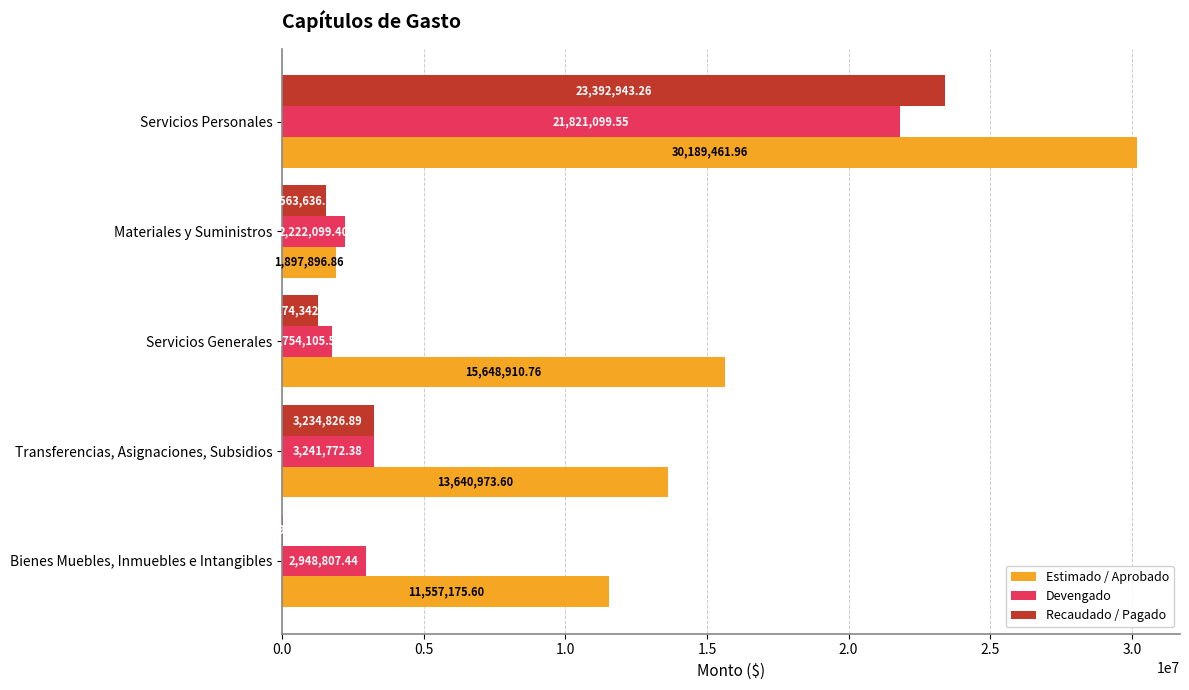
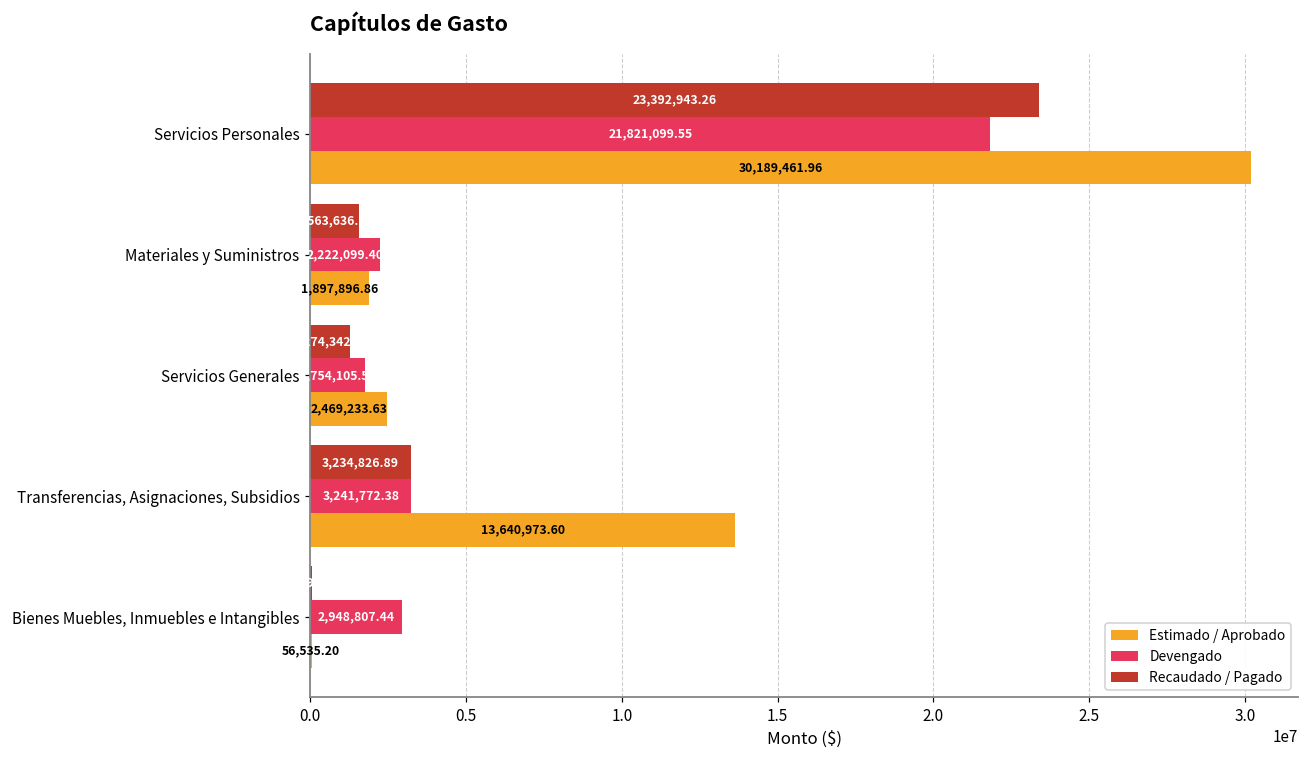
  {
    "Estimado / Aprobado": {
      "Servicios Personales": "30,189,461.96",
      "Materiales y Suministros": "1,897,896.86",
-     "Servicios Generales": "15,648,910.76",
+     "Servicios Generales": "2,469,233.63",
      "Transferencias, Asignaciones, Subsidios": "13,640,973.60",
-     "Bienes Muebles, Inmuebles e Intangibles": "11,557,175.60"
+     "Bienes Muebles, Inmuebles e Intangibles": "56,535.20"
    },
    "Devengado": {
      "Servicios Personales": "21,821,099.55",
      "Materiales y Suministros": "2,222,099.40",
      "Servicios Generales": "1,754,105.52",
      "Transferencias, Asignaciones, Subsidios": "3,241,772.38",
      "Bienes Muebles, Inmuebles e Intangibles": "2,948,807.44"
    },
    "Recaudado / Pagado": {
      "Servicios Personales": "23,392,943.26",
      "Materiales y Suministros": "1,563,636.71",
      "Transferencias, Asignaciones, Subsidios": "3,234,826.89"
    }
  }
